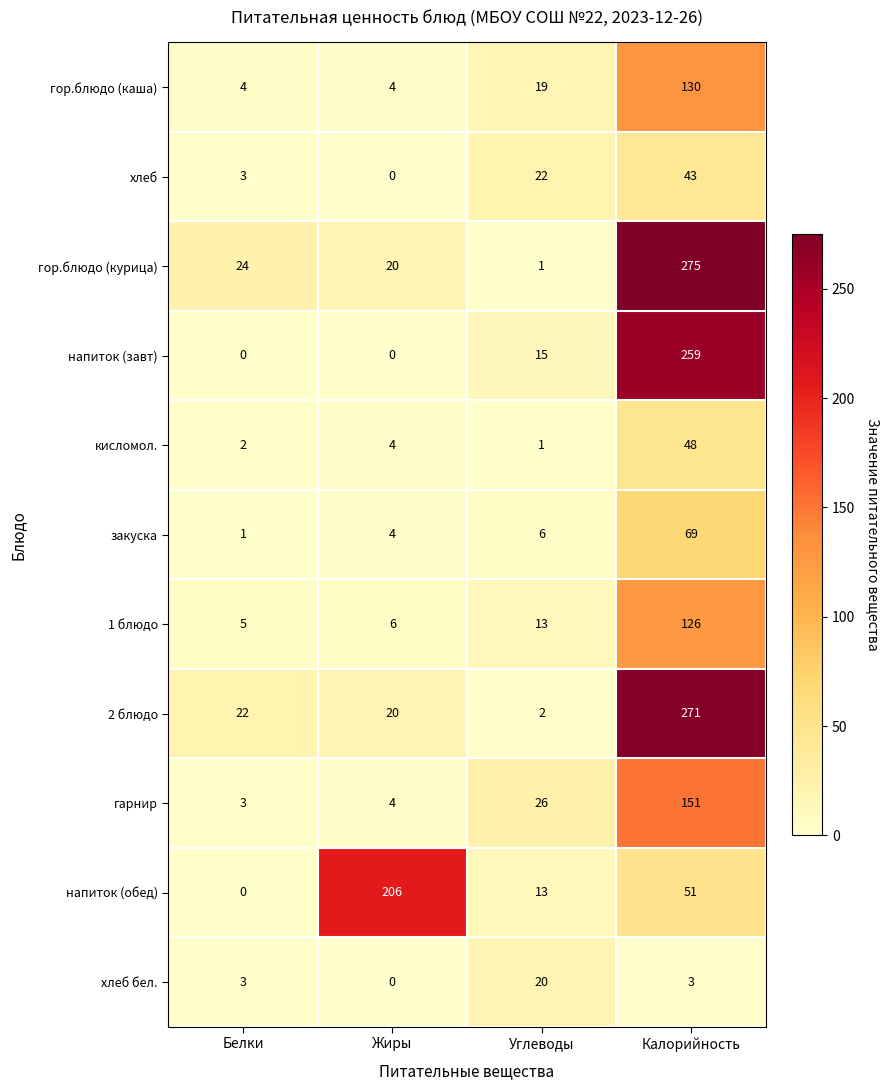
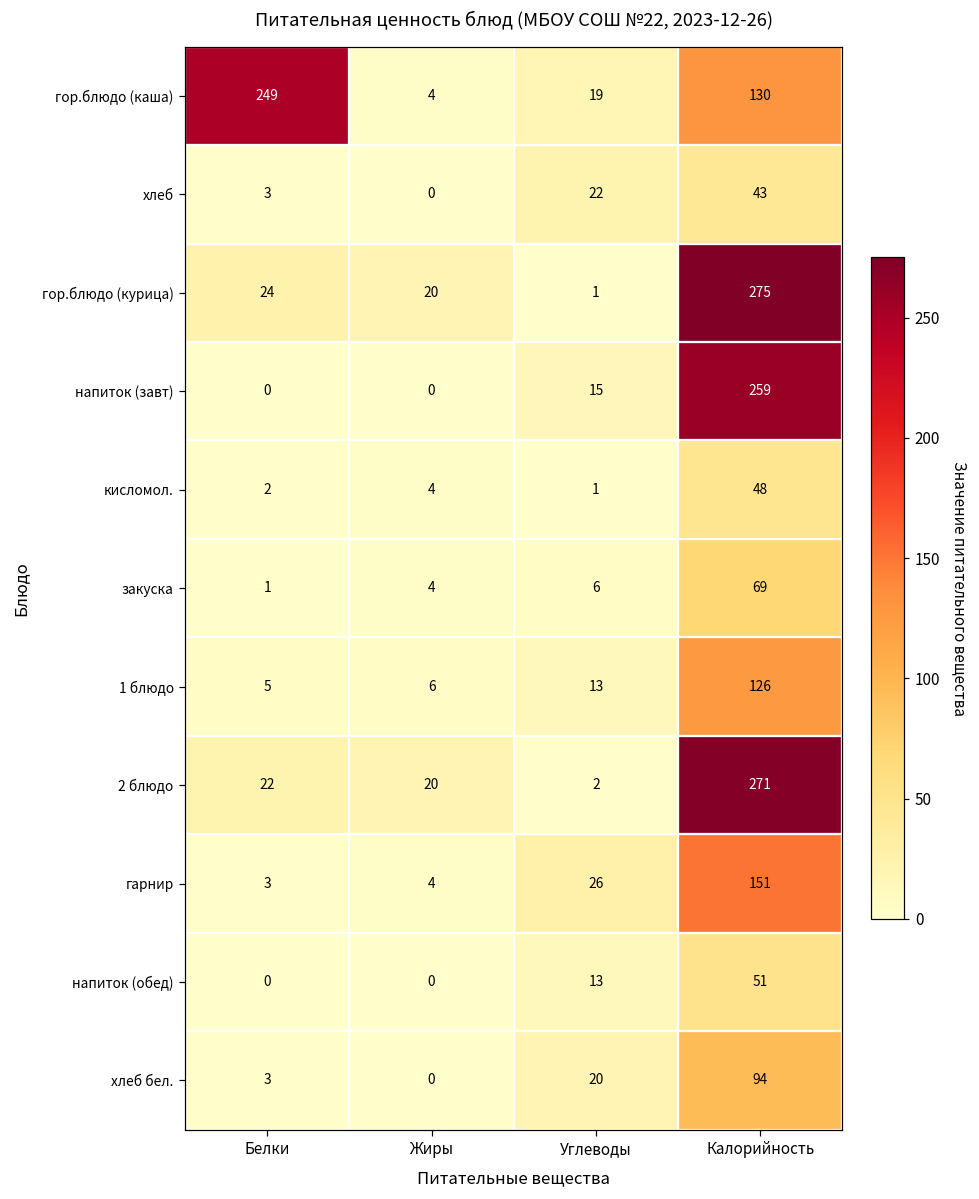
  {
    "гор.блюдо (каша)": {
-     "Белки": 4,
+     "Белки": 249,
      "Жиры": 4,
      "Углеводы": 19,
      "Калорийность": 130
    },
    "хлеб": {
      "Белки": 3,
      "Жиры": 0,
      "Углеводы": 22,
      "Калорийность": 43
    },
    "гор.блюдо (курица)": {
      "Белки": 24,
      "Жиры": 20,
      "Углеводы": 1,
      "Калорийность": 275
    },
    "напиток (завт)": {
      "Белки": 0,
      "Жиры": 0,
      "Углеводы": 15,
      "Калорийность": 259
    },
    "кисломол.": {
      "Белки": 2,
      "Жиры": 4,
      "Углеводы": 1,
      "Калорийность": 48
    },
    "закуска": {
      "Белки": 1,
      "Жиры": 4,
      "Углеводы": 6,
      "Калорийность": 69
    },
    "1 блюдо": {
      "Белки": 5,
      "Жиры": 6,
      "Углеводы": 13,
      "Калорийность": 126
    },
    "2 блюдо": {
      "Белки": 22,
      "Жиры": 20,
      "Углеводы": 2,
      "Калорийность": 271
    },
    "гарнир": {
      "Белки": 3,
      "Жиры": 4,
      "Углеводы": 26,
      "Калорийность": 151
    },
    "напиток (обед)": {
      "Белки": 0,
-     "Жиры": 206,
+     "Жиры": 0,
      "Углеводы": 13,
      "Калорийность": 51
    },
    "хлеб бел.": {
      "Белки": 3,
      "Жиры": 0,
      "Углеводы": 20,
-     "Калорийность": 3
+     "Калорийность": 94
    }
  }
